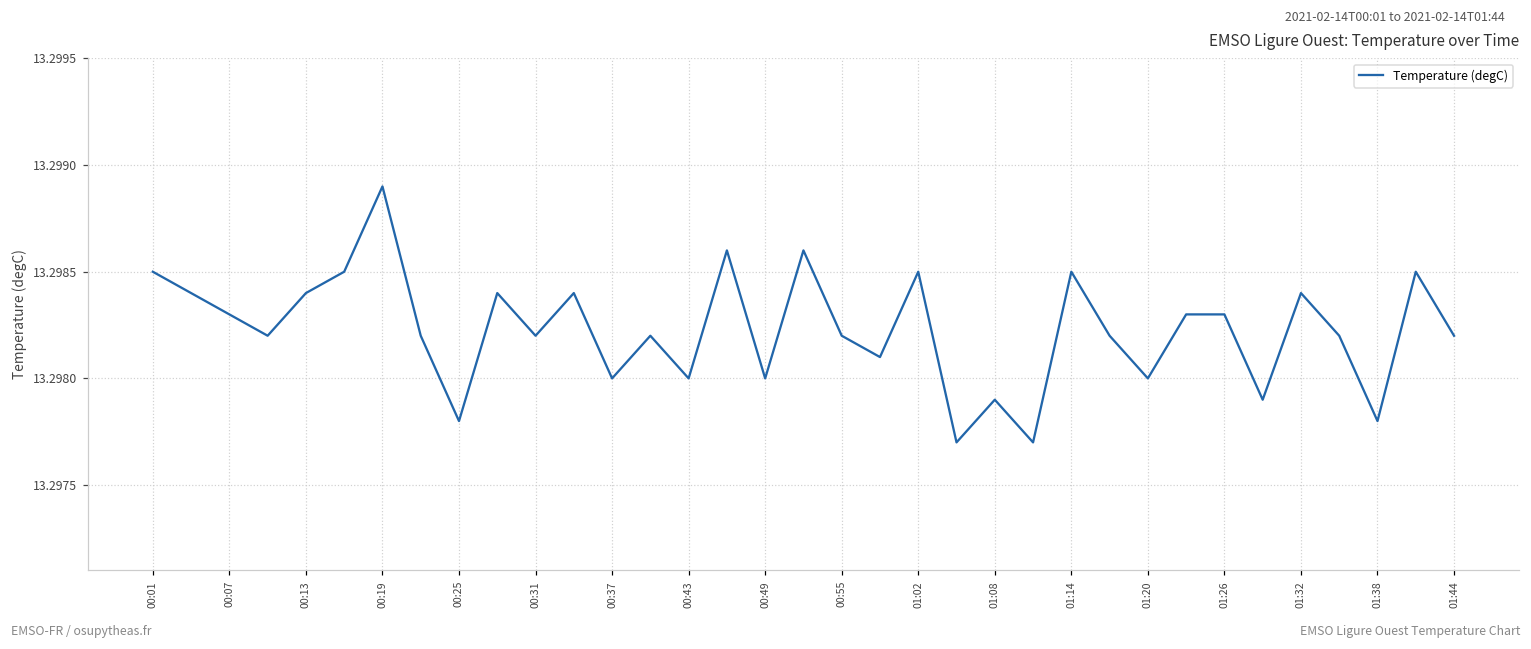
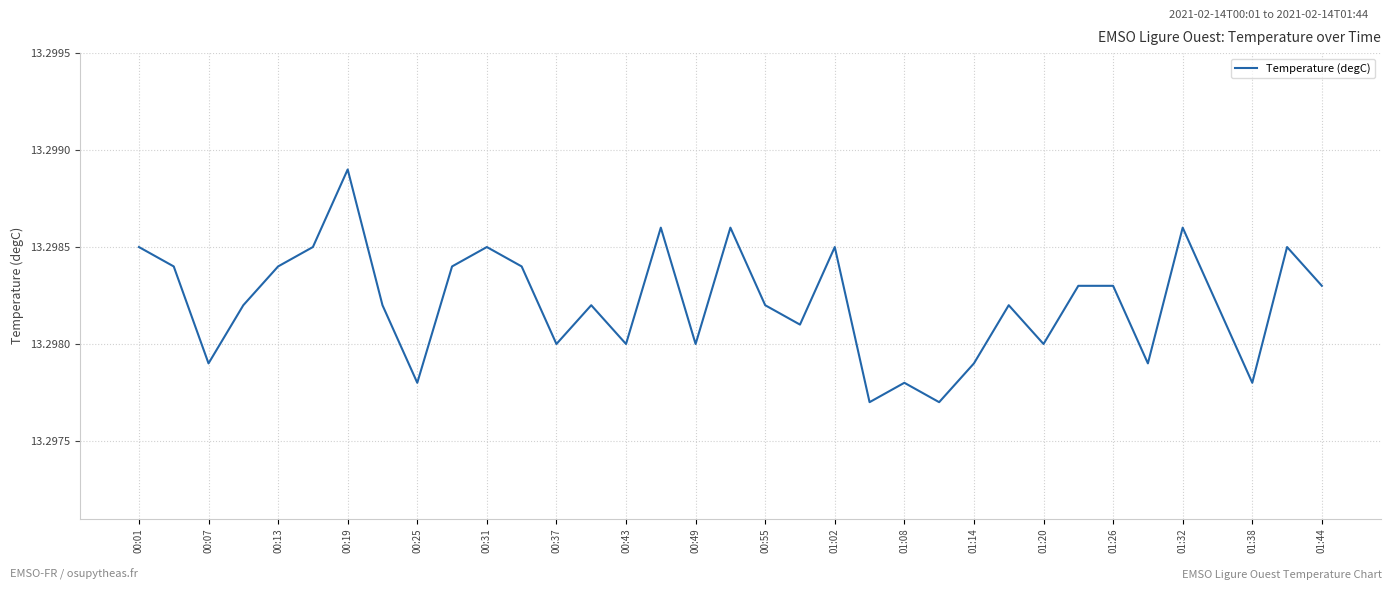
  {
    "00:01": 13.2985,
-   "00:07": 13.2983,
+   "00:07": 13.2979,
    "00:13": 13.2984,
    "00:19": 13.2989,
    "00:25": 13.2978,
-   "00:31": 13.2982,
+   "00:31": 13.2985,
    "00:37": 13.2980,
    "00:43": 13.2980,
    "00:49": 13.2980,
    "00:55": 13.2982,
    "01:02": 13.2985,
-   "01:08": 13.2979,
-   "01:14": 13.2985,
+   "01:08": 13.2978,
+   "01:14": 13.2979,
    "01:20": 13.2980,
    "01:26": 13.2983,
-   "01:32": 13.2984,
+   "01:32": 13.2986,
    "01:38": 13.2978,
-   "01:44": 13.2982
+   "01:44": 13.2983
  }
